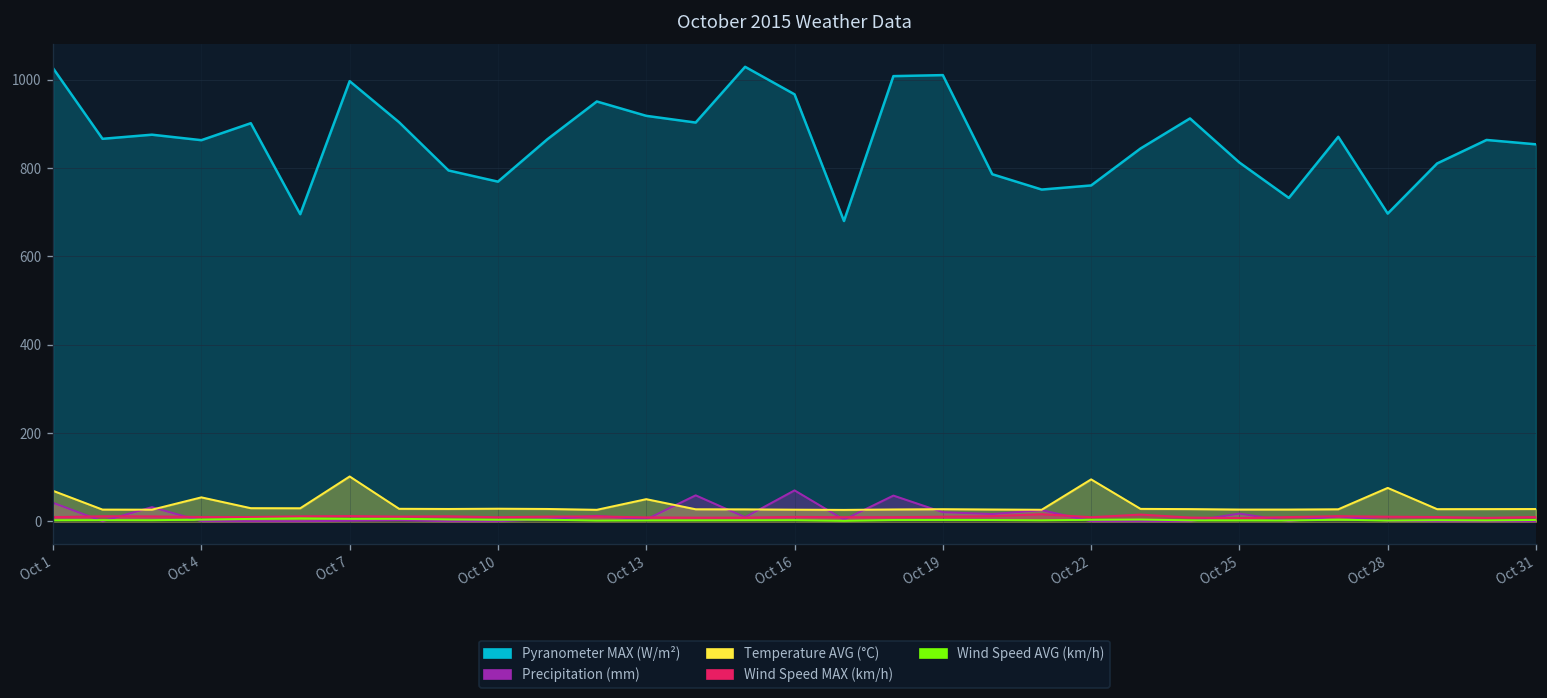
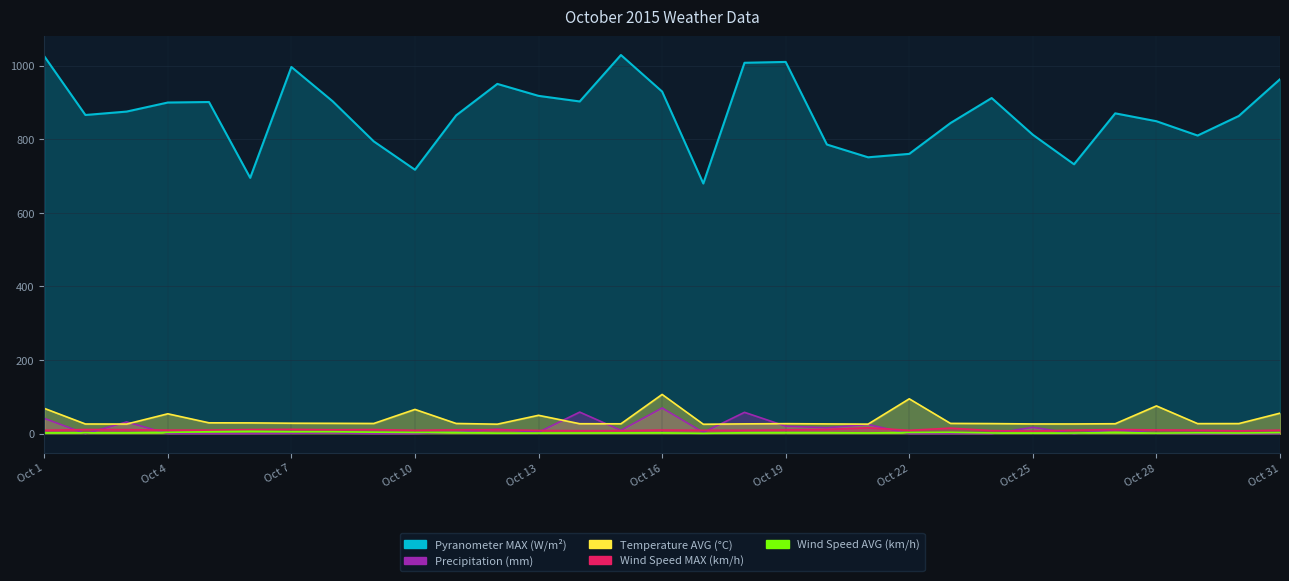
  {
    "Pyranometer MAX (W/m²)": {
      "Oct 1": 1030,
-     "Oct 4": 860,
+     "Oct 4": 900,
      "Oct 7": 1000,
-     "Oct 10": 770,
+     "Oct 10": 720,
      "Oct 13": 920,
-     "Oct 16": 970,
+     "Oct 16": 930,
      "Oct 19": 1010,
      "Oct 22": 760,
      "Oct 25": 810,
-     "Oct 28": 700,
-     "Oct 31": 850
+     "Oct 28": 850,
+     "Oct 31": 960
    },
    "Temperature AVG (°C)": {
      "Oct 1": 70,
      "Oct 4": 50,
-     "Oct 7": 100,
-     "Oct 10": 30,
+     "Oct 7": 30,
+     "Oct 10": 70,
      "Oct 13": 50,
-     "Oct 16": 30,
+     "Oct 16": 110,
      "Oct 22": 90,
      "Oct 25": 30,
      "Oct 28": 80,
-     "Oct 31": 30
+     "Oct 31": 60
    },
    "Wind Speed AVG (km/h)": {
      "Oct 1": 0,
      "Oct 16": 0,
      "Oct 19": 0
    }
  }
